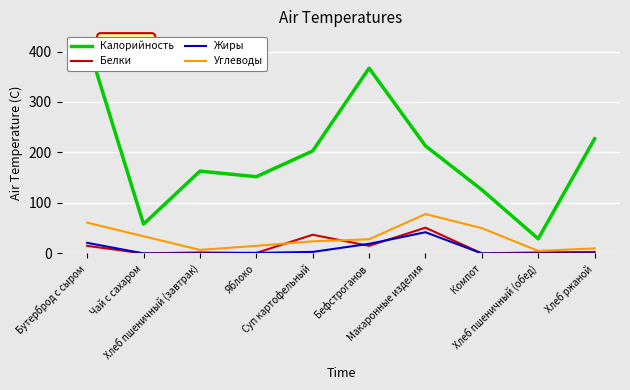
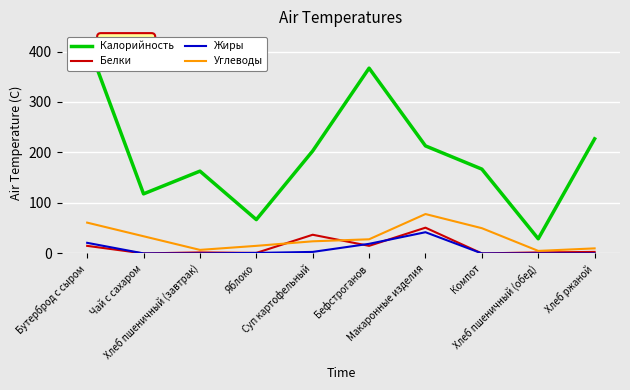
  {
    "Калорийность": {
-     "Чай с сахаром": 60,
+     "Чай с сахаром": 120,
      "Хлеб пшеничный (завтрак)": 160,
-     "Яблоко": 150,
+     "Яблоко": 70,
      "Суп картофельный": 200,
      "Бефстроганов": 370,
      "Макаронные изделия": 210,
-     "Компот": 130,
+     "Компот": 170,
      "Хлеб пшеничный (обед)": 30,
      "Хлеб ржаной": 230
    },
    "Белки": {
      "Бутерброд с сыром": 20,
      "Суп картофельный": 40,
      "Макаронные изделия": 50
    },
    "Жиры": {
      "Бутерброд с сыром": 20,
      "Суп картофельный": 0,
      "Макаронные изделия": 40
    },
    "Углеводы": {
      "Бутерброд с сыром": 60,
      "Чай с сахаром": 30,
      "Яблоко": 20,
      "Суп картофельный": 20,
      "Бефстроганов": 30,
      "Макаронные изделия": 80,
      "Компот": 50,
      "Хлеб ржаной": 10
    }
  }
